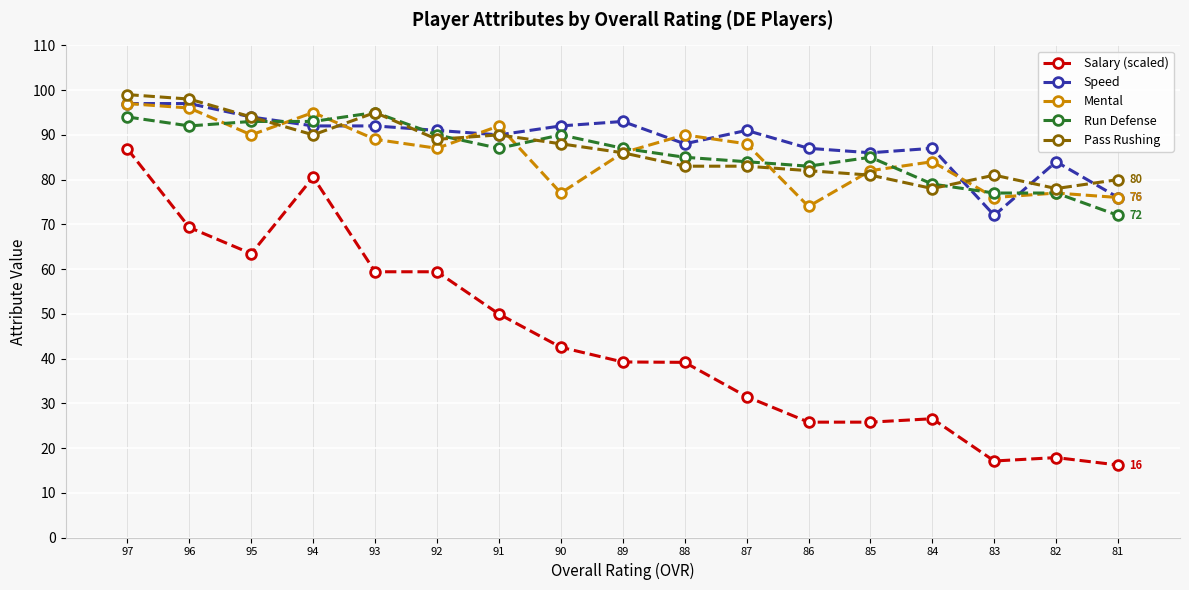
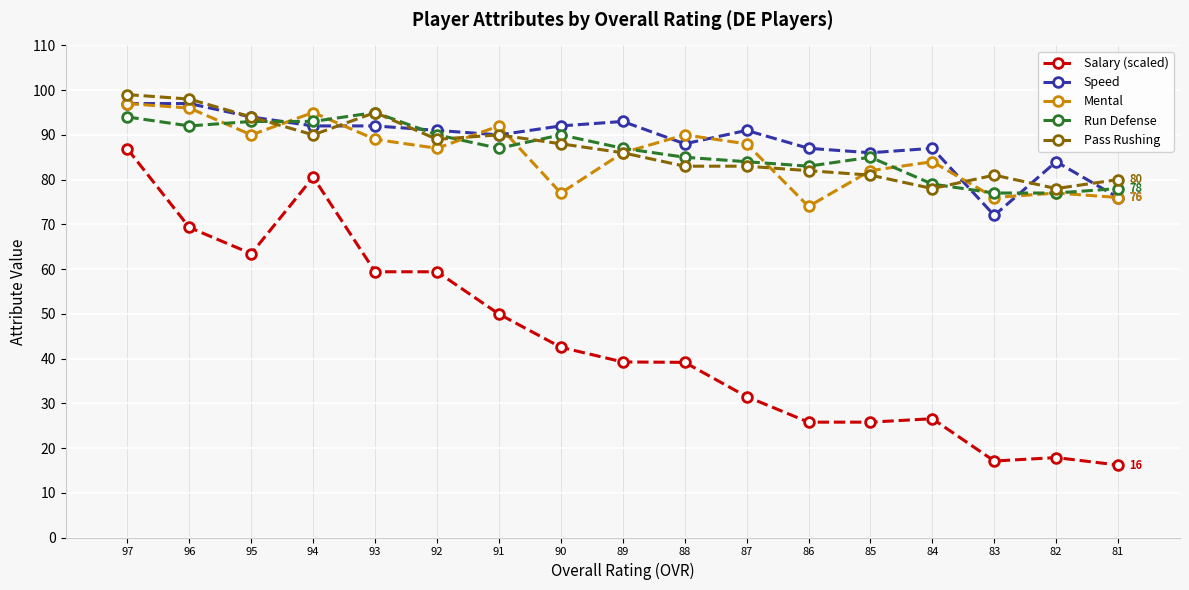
  {
    "Salary (scaled)": {
      "81": 16
    },
    "Speed": {
      "96": 97,
      "94": 92,
      "93": 92,
      "92": 91,
      "90": 92,
      "89": 93,
      "88": 88,
      "87": 91,
      "86": 87,
      "85": 86,
      "84": 87,
      "83": 72,
      "82": 84
    },
    "Mental": {
      "96": 96,
      "95": 90,
      "94": 95,
      "93": 89,
      "92": 87,
      "91": 92,
      "90": 77,
      "88": 90,
      "87": 88,
      "86": 74,
      "85": 82,
      "84": 84,
      "83": 76
    },
    "Run Defense": {
-     "81": 72
+     "81": 78
    },
    "Pass Rushing": {
      "81": 80
    }
  }
